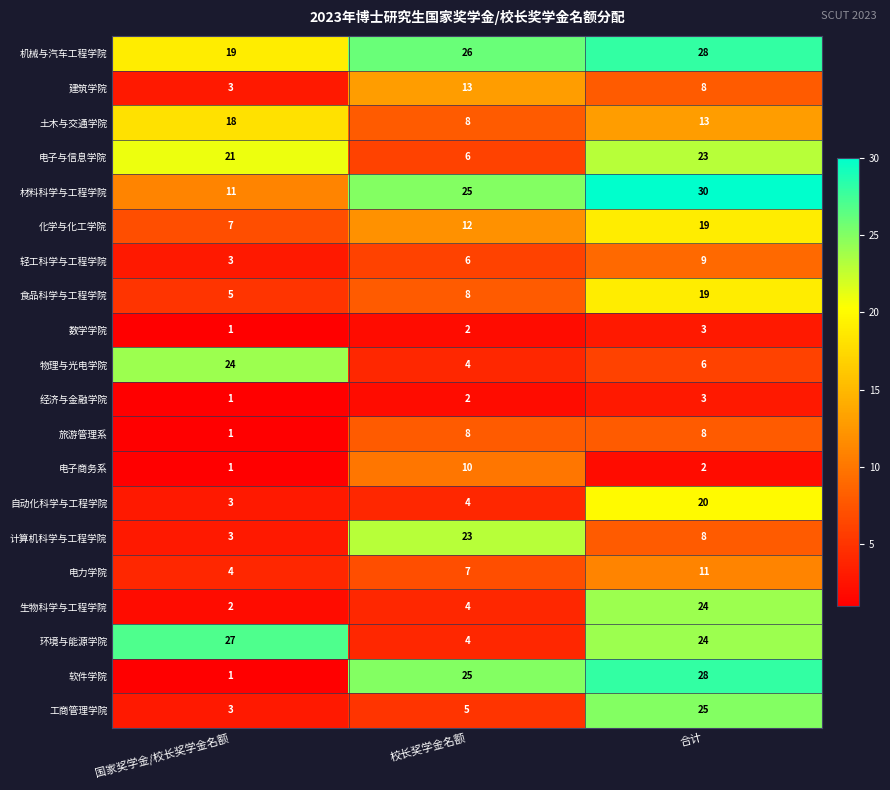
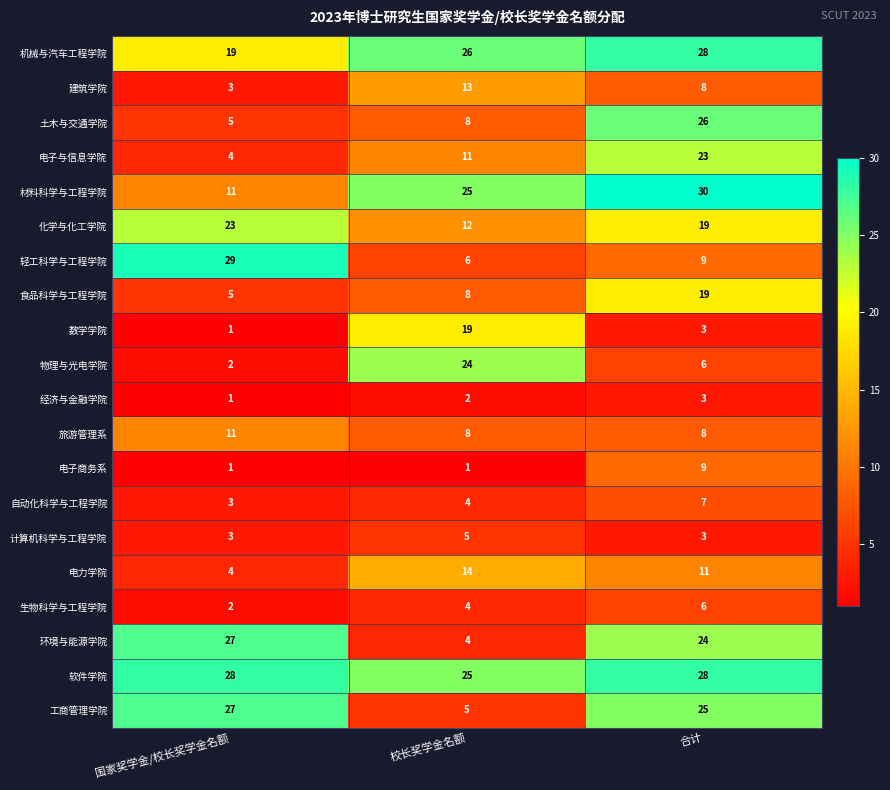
  {
    "机械与汽车工程学院": {
      "国家奖学金/校长奖学金名额": 19,
      "校长奖学金名额": 26,
      "合计": 28
    },
    "建筑学院": {
      "国家奖学金/校长奖学金名额": 3,
      "校长奖学金名额": 13,
      "合计": 8
    },
    "土木与交通学院": {
-     "国家奖学金/校长奖学金名额": 18,
+     "国家奖学金/校长奖学金名额": 5,
      "校长奖学金名额": 8,
-     "合计": 13
+     "合计": 26
    },
    "电子与信息学院": {
-     "国家奖学金/校长奖学金名额": 21,
-     "校长奖学金名额": 6,
+     "国家奖学金/校长奖学金名额": 4,
+     "校长奖学金名额": 11,
      "合计": 23
    },
    "材料科学与工程学院": {
      "国家奖学金/校长奖学金名额": 11,
      "校长奖学金名额": 25,
      "合计": 30
    },
    "化学与化工学院": {
-     "国家奖学金/校长奖学金名额": 7,
+     "国家奖学金/校长奖学金名额": 23,
      "校长奖学金名额": 12,
      "合计": 19
    },
    "轻工科学与工程学院": {
-     "国家奖学金/校长奖学金名额": 3,
+     "国家奖学金/校长奖学金名额": 29,
      "校长奖学金名额": 6,
      "合计": 9
    },
    "食品科学与工程学院": {
      "国家奖学金/校长奖学金名额": 5,
      "校长奖学金名额": 8,
      "合计": 19
    },
    "数学学院": {
      "国家奖学金/校长奖学金名额": 1,
-     "校长奖学金名额": 2,
+     "校长奖学金名额": 19,
      "合计": 3
    },
    "物理与光电学院": {
-     "国家奖学金/校长奖学金名额": 24,
-     "校长奖学金名额": 4,
+     "国家奖学金/校长奖学金名额": 2,
+     "校长奖学金名额": 24,
      "合计": 6
    },
    "经济与金融学院": {
      "国家奖学金/校长奖学金名额": 1,
      "校长奖学金名额": 2,
      "合计": 3
    },
    "旅游管理系": {
-     "国家奖学金/校长奖学金名额": 1,
+     "国家奖学金/校长奖学金名额": 11,
      "校长奖学金名额": 8,
      "合计": 8
    },
    "电子商务系": {
      "国家奖学金/校长奖学金名额": 1,
-     "校长奖学金名额": 10,
-     "合计": 2
+     "校长奖学金名额": 1,
+     "合计": 9
    },
    "自动化科学与工程学院": {
      "国家奖学金/校长奖学金名额": 3,
      "校长奖学金名额": 4,
-     "合计": 20
+     "合计": 7
    },
    "计算机科学与工程学院": {
      "国家奖学金/校长奖学金名额": 3,
-     "校长奖学金名额": 23,
-     "合计": 8
+     "校长奖学金名额": 5,
+     "合计": 3
    },
    "电力学院": {
      "国家奖学金/校长奖学金名额": 4,
-     "校长奖学金名额": 7,
+     "校长奖学金名额": 14,
      "合计": 11
    },
    "生物科学与工程学院": {
      "国家奖学金/校长奖学金名额": 2,
      "校长奖学金名额": 4,
-     "合计": 24
+     "合计": 6
    },
    "环境与能源学院": {
      "国家奖学金/校长奖学金名额": 27,
      "校长奖学金名额": 4,
      "合计": 24
    },
    "软件学院": {
-     "国家奖学金/校长奖学金名额": 1,
+     "国家奖学金/校长奖学金名额": 28,
      "校长奖学金名额": 25,
      "合计": 28
    },
    "工商管理学院": {
-     "国家奖学金/校长奖学金名额": 3,
+     "国家奖学金/校长奖学金名额": 27,
      "校长奖学金名额": 5,
      "合计": 25
    }
  }
